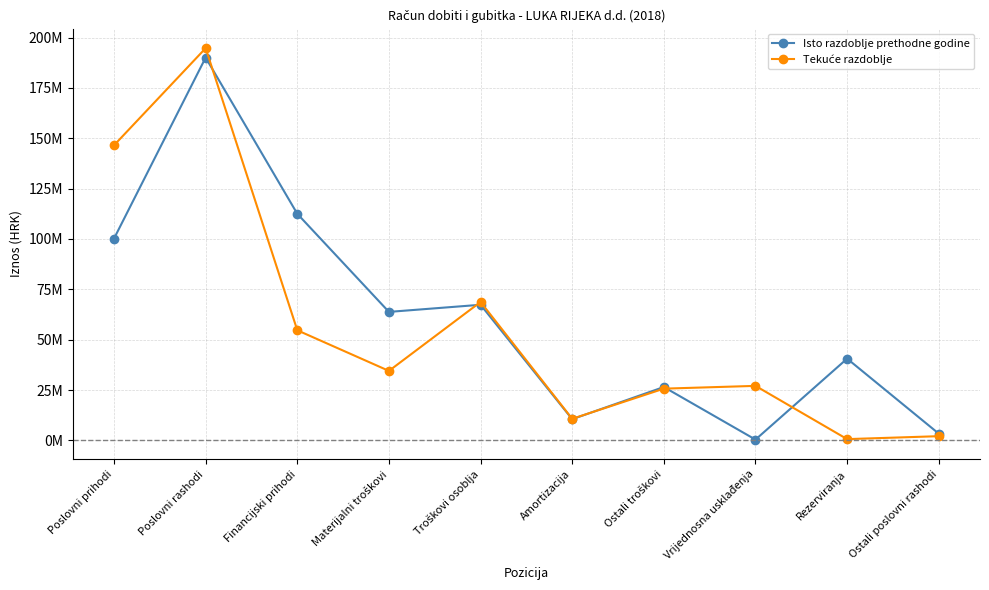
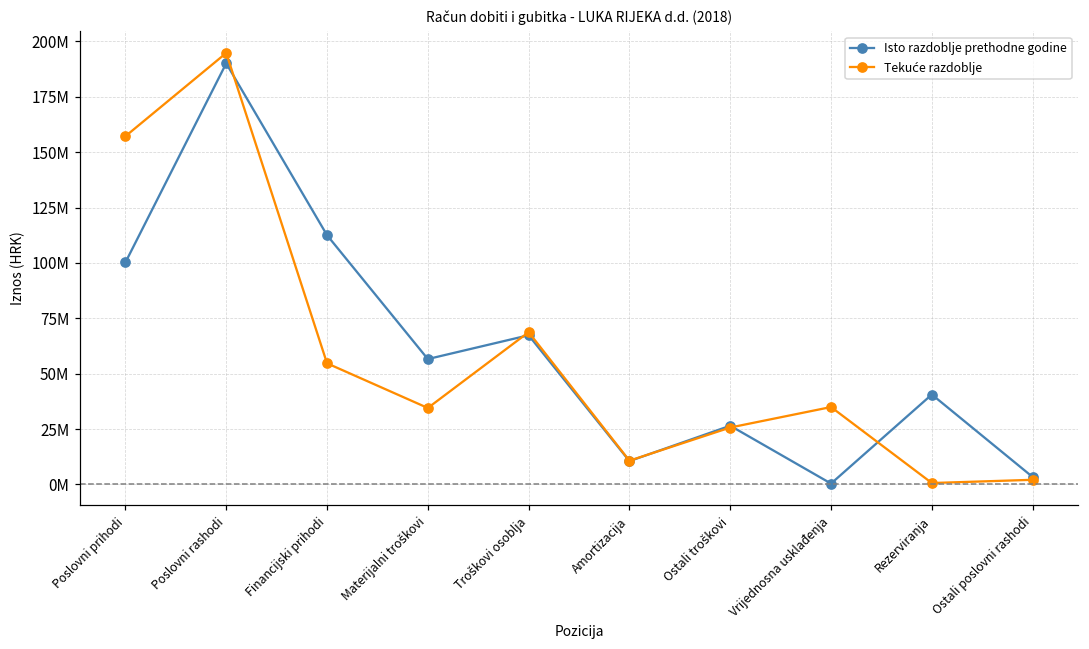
  {
    "Isto razdoblje prethodne godine": {
      "Poslovni prihodi": 100000000,
      "Poslovni rashodi": 190000000,
      "Financijski prihodi": 113000000,
-     "Materijalni troškovi": 64000000,
+     "Materijalni troškovi": 57000000,
      "Troškovi osoblja": 67000000,
      "Vrijednosna usklađenja": 0,
      "Rezerviranja": 41000000,
      "Ostali poslovni rashodi": 3000000
    },
    "Tekuće razdoblje": {
-     "Poslovni prihodi": 147000000,
+     "Poslovni prihodi": 157000000,
      "Poslovni rashodi": 195000000,
      "Financijski prihodi": 55000000,
      "Materijalni troškovi": 35000000,
      "Troškovi osoblja": 69000000,
-     "Vrijednosna usklađenja": 27000000,
+     "Vrijednosna usklađenja": 35000000,
      "Rezerviranja": 1000000,
      "Ostali poslovni rashodi": 2000000
    }
  }
